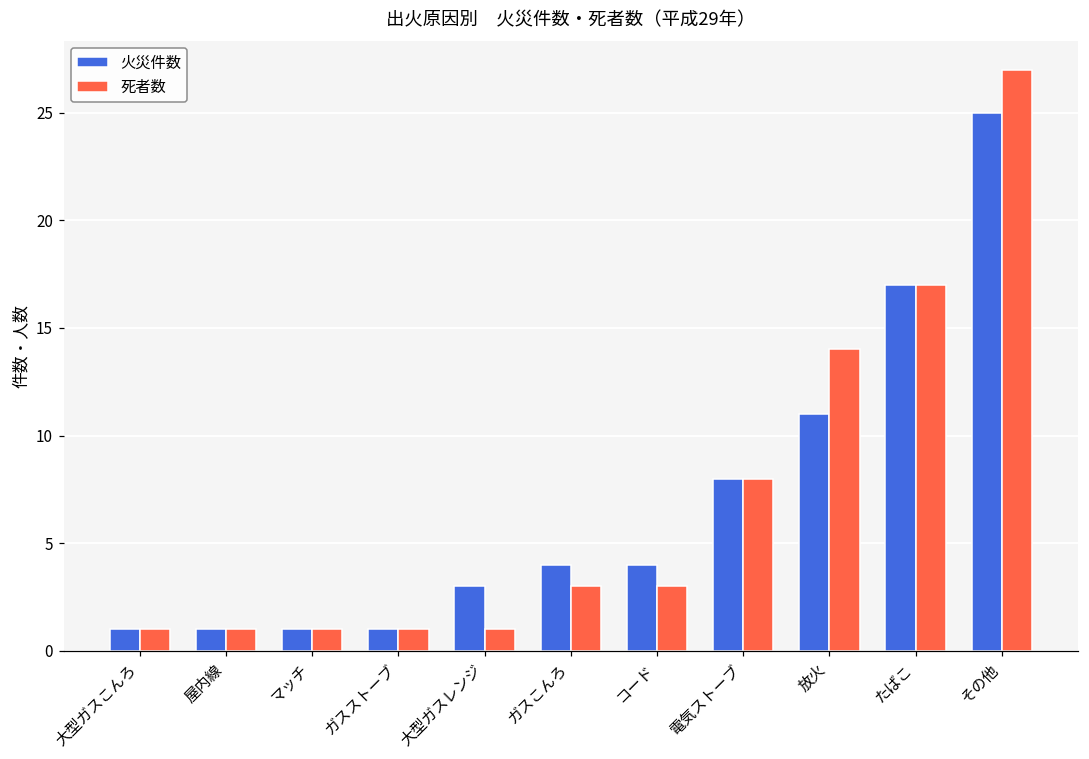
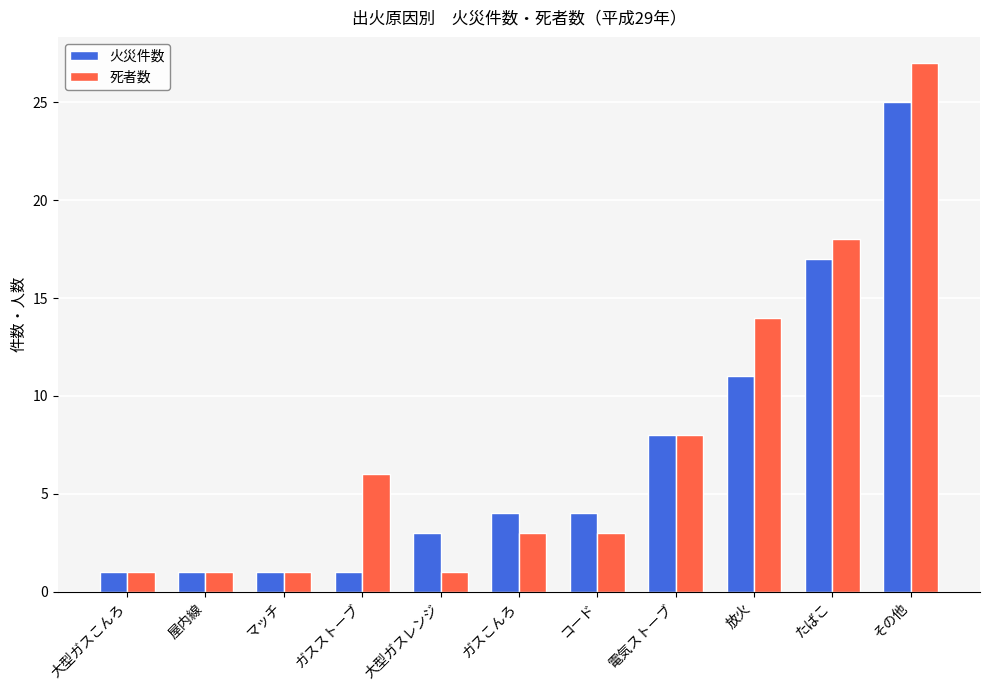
  {
    "火災件数": {
      "大型ガスこんろ": 1,
      "屋内線": 1,
      "マッチ": 1,
      "ガスストーブ": 1,
      "大型ガスレンジ": 3,
      "ガスこんろ": 4,
      "コード": 4,
      "電気ストーブ": 8,
      "放火": 11,
      "たばこ": 17,
      "その他": 25
    },
    "死者数": {
      "大型ガスこんろ": 1,
      "屋内線": 1,
      "マッチ": 1,
-     "ガスストーブ": 1,
+     "ガスストーブ": 6,
      "大型ガスレンジ": 1,
      "ガスこんろ": 3,
      "コード": 3,
      "電気ストーブ": 8,
      "放火": 14,
-     "たばこ": 17,
+     "たばこ": 18,
      "その他": 27
    }
  }
